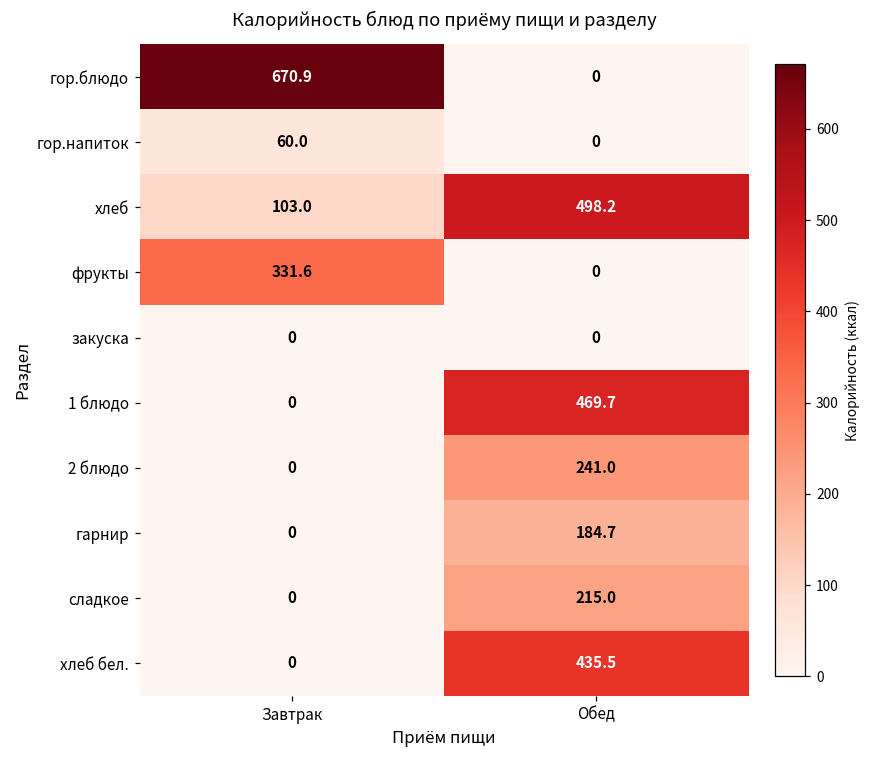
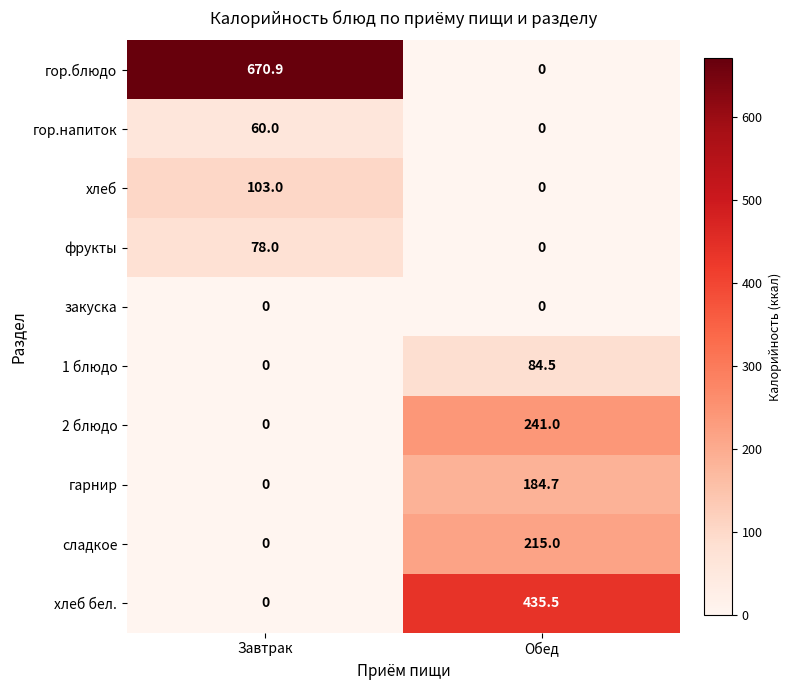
  {
    "гор.блюдо": {
      "Завтрак": 670.9,
      "Обед": 0
    },
    "гор.напиток": {
      "Завтрак": 60.0,
      "Обед": 0
    },
    "хлеб": {
      "Завтрак": 103.0,
-     "Обед": 498.2
+     "Обед": 0
    },
    "фрукты": {
-     "Завтрак": 331.6,
+     "Завтрак": 78.0,
      "Обед": 0
    },
    "закуска": {
      "Завтрак": 0,
      "Обед": 0
    },
    "1 блюдо": {
      "Завтрак": 0,
-     "Обед": 469.7
+     "Обед": 84.5
    },
    "2 блюдо": {
      "Завтрак": 0,
      "Обед": 241.0
    },
    "гарнир": {
      "Завтрак": 0,
      "Обед": 184.7
    },
    "сладкое": {
      "Завтрак": 0,
      "Обед": 215.0
    },
    "хлеб бел.": {
      "Завтрак": 0,
      "Обед": 435.5
    }
  }
